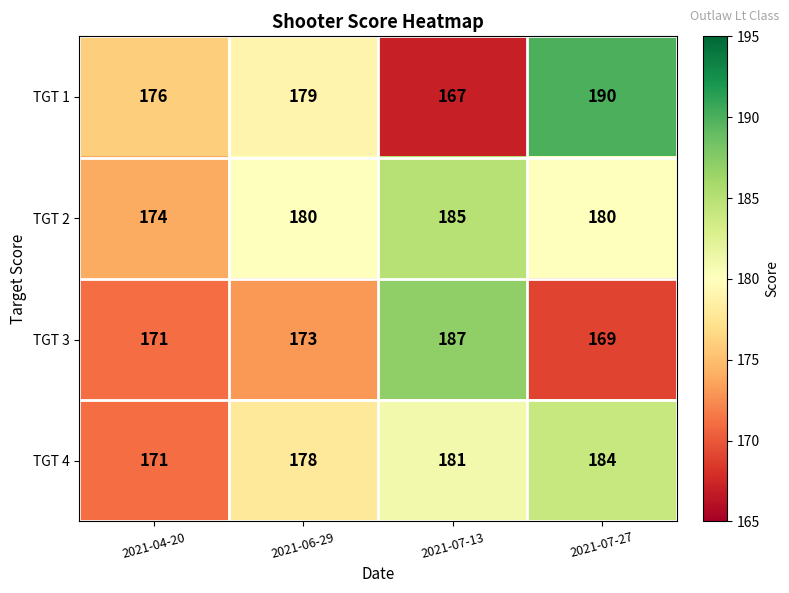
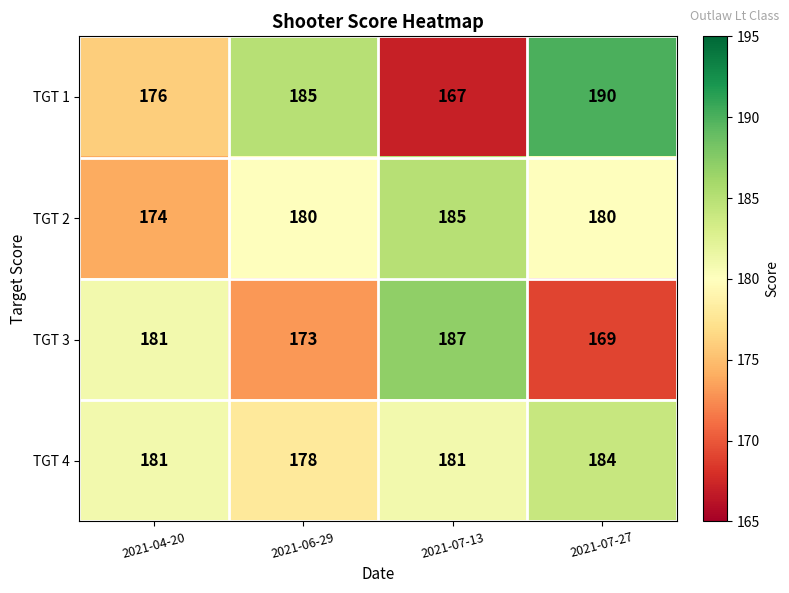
  {
    "TGT 1": {
      "2021-04-20": 176,
-     "2021-06-29": 179,
+     "2021-06-29": 185,
      "2021-07-13": 167,
      "2021-07-27": 190
    },
    "TGT 2": {
      "2021-04-20": 174,
      "2021-06-29": 180,
      "2021-07-13": 185,
      "2021-07-27": 180
    },
    "TGT 3": {
-     "2021-04-20": 171,
+     "2021-04-20": 181,
      "2021-06-29": 173,
      "2021-07-13": 187,
      "2021-07-27": 169
    },
    "TGT 4": {
-     "2021-04-20": 171,
+     "2021-04-20": 181,
      "2021-06-29": 178,
      "2021-07-13": 181,
      "2021-07-27": 184
    }
  }
